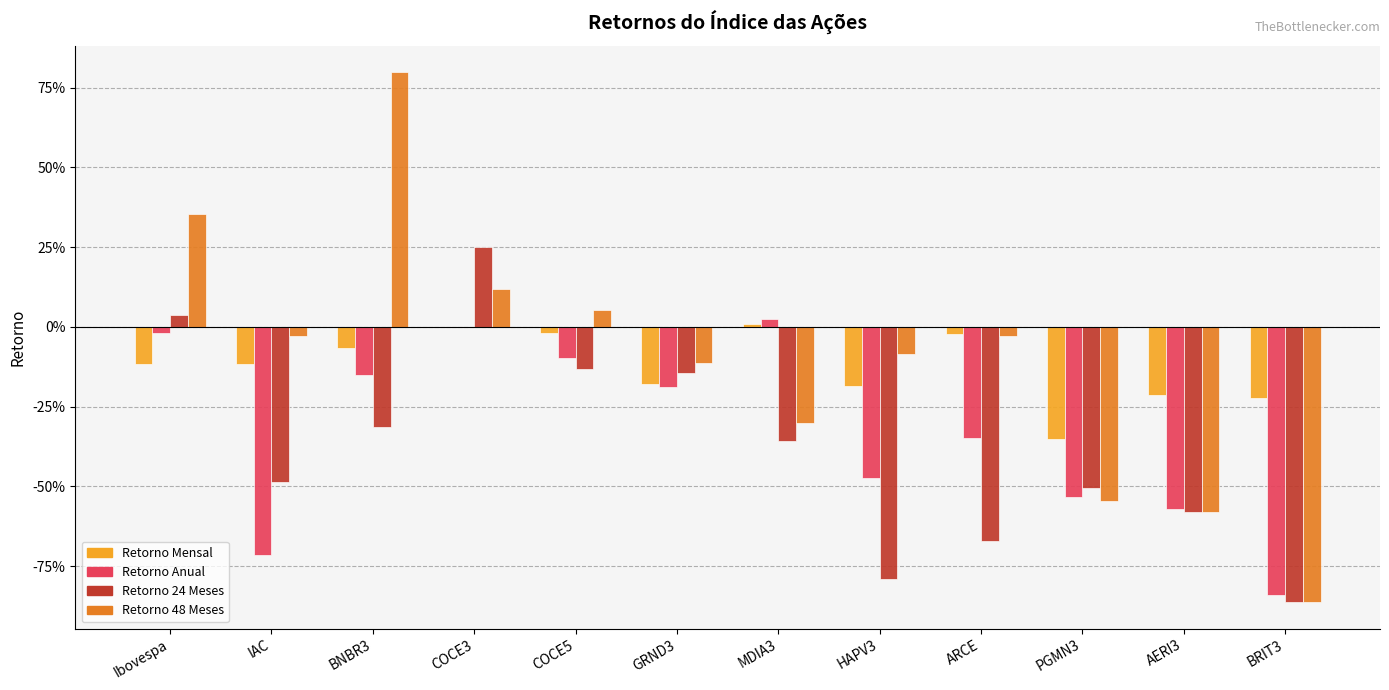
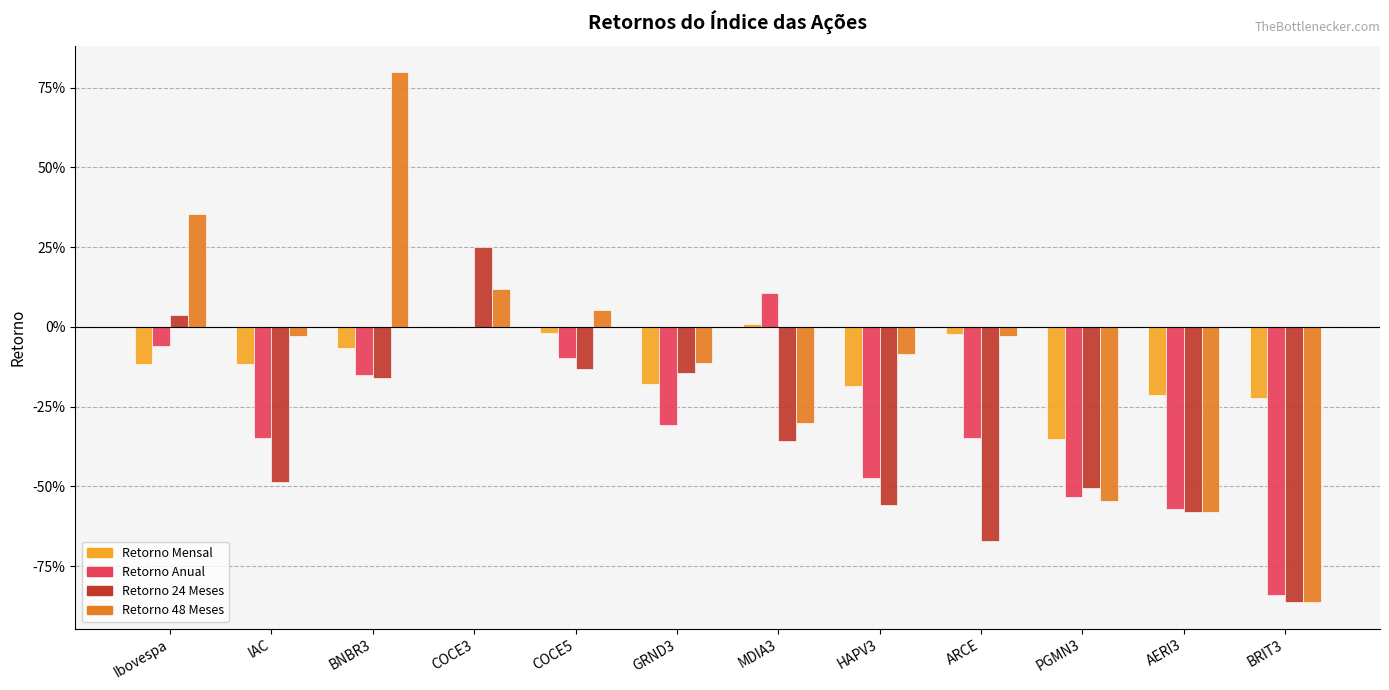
  {
    "Retorno Anual": {
-     "Ibovespa": "-2%",
-     "IAC": "-71%",
+     "Ibovespa": "-6%",
+     "IAC": "-35%",
      "BNBR3": "-15%",
      "COCE3": "0%",
      "COCE5": "-10%",
-     "GRND3": "-19%",
-     "MDIA3": "2%",
+     "GRND3": "-31%",
+     "MDIA3": "11%",
      "HAPV3": "-47%",
      "ARCE": "-35%",
      "PGMN3": "-53%",
      "AERI3": "-57%",
      "BRIT3": "-84%"
    },
    "Retorno 24 Meses": {
      "Ibovespa": "4%",
      "IAC": "-49%",
-     "BNBR3": "-31%",
+     "BNBR3": "-16%",
      "COCE3": "25%",
      "COCE5": "-13%",
      "GRND3": "-14%",
      "MDIA3": "-36%",
-     "HAPV3": "-79%",
+     "HAPV3": "-56%",
      "ARCE": "-67%",
      "PGMN3": "-51%",
      "AERI3": "-58%",
      "BRIT3": "-86%"
    }
  }
